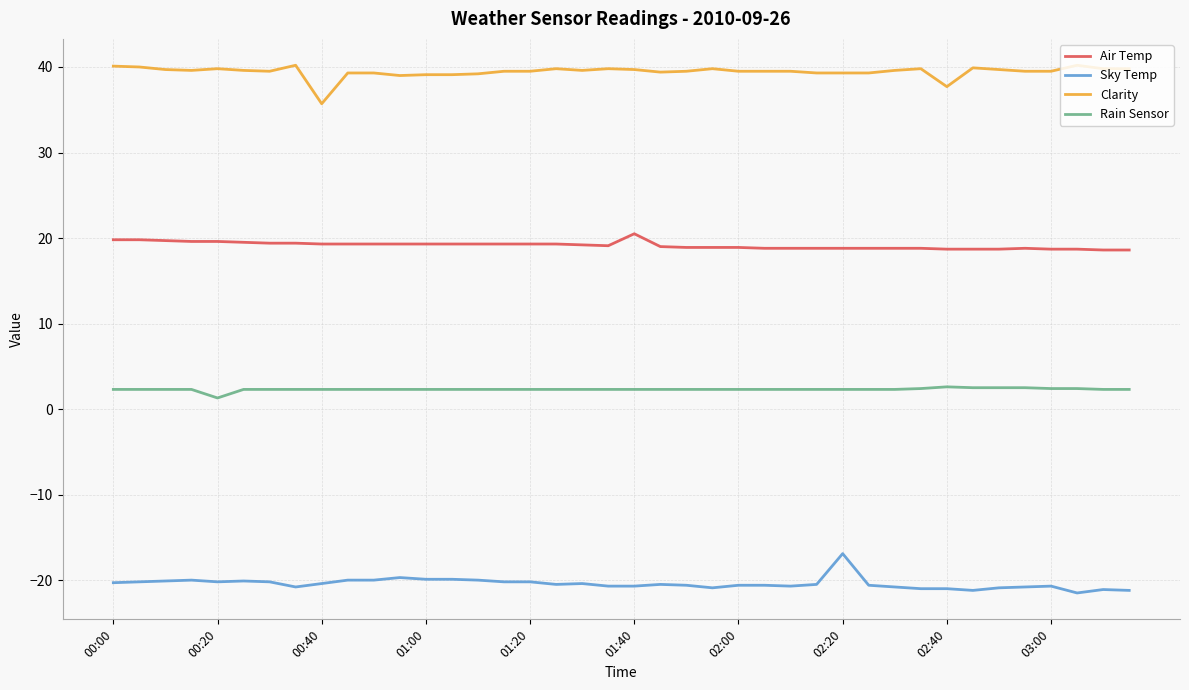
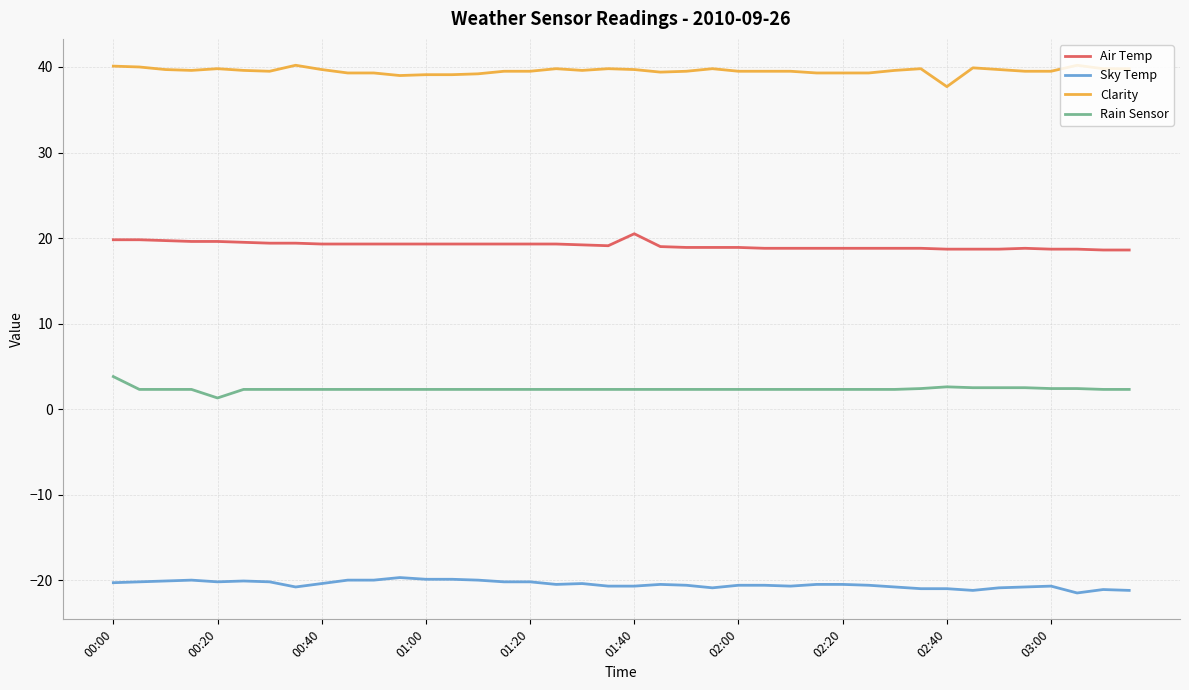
  {
    "Air Temp": {
      "00:00": 20,
      "00:20": 20,
      "00:40": 19,
      "01:00": 19,
      "01:20": 19,
      "01:40": 21,
      "02:00": 19,
      "02:20": 19,
      "02:40": 19,
      "03:00": 19
    },
    "Sky Temp": {
      "00:00": -20,
      "00:20": -20,
      "00:40": -20,
      "01:00": -20,
      "01:20": -20,
      "01:40": -21,
      "02:00": -21,
-     "02:20": -17,
+     "02:20": -21,
      "02:40": -21,
      "03:00": -21
    },
    "Clarity": {
      "00:00": 40,
      "00:20": 40,
-     "00:40": 36,
+     "00:40": 40,
      "01:00": 39,
      "01:20": 40,
      "01:40": 40,
      "02:00": 40,
      "02:20": 39,
      "02:40": 38,
      "03:00": 40
    },
    "Rain Sensor": {
-     "00:00": 2,
+     "00:00": 4,
      "00:20": 1,
      "00:40": 2,
      "01:00": 2,
      "01:20": 2,
      "01:40": 2,
      "02:00": 2,
      "02:20": 2,
      "02:40": 3,
      "03:00": 2
    }
  }
